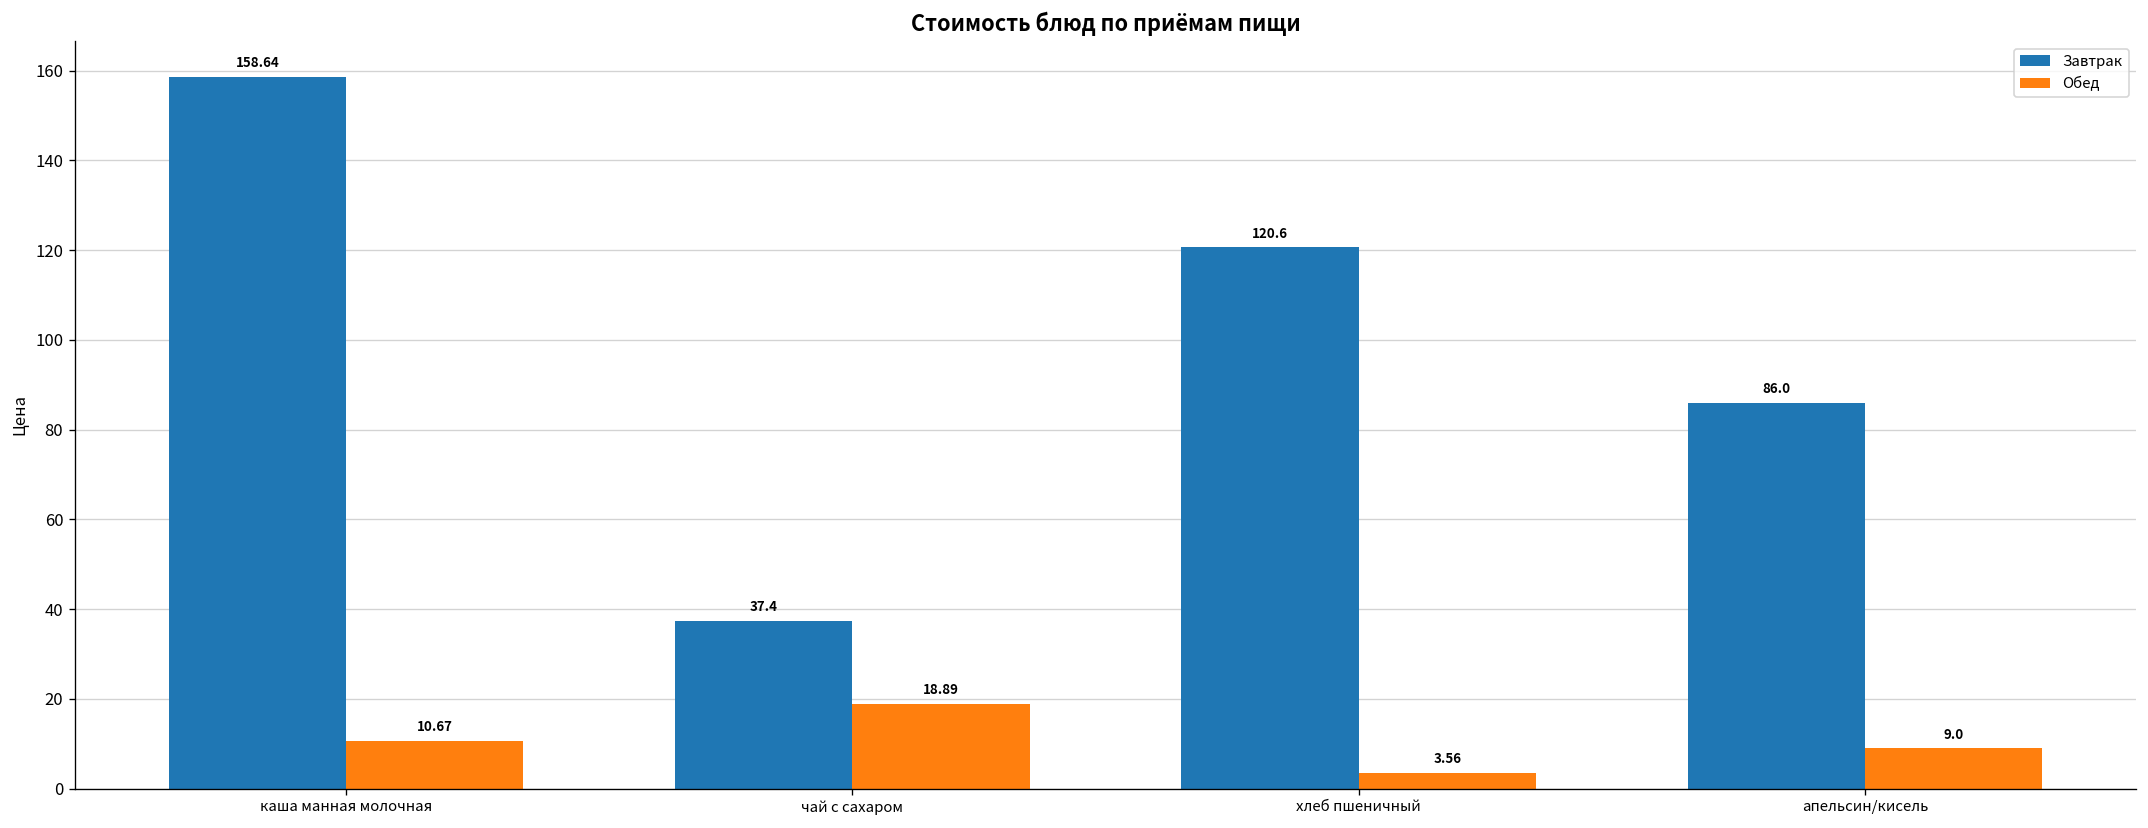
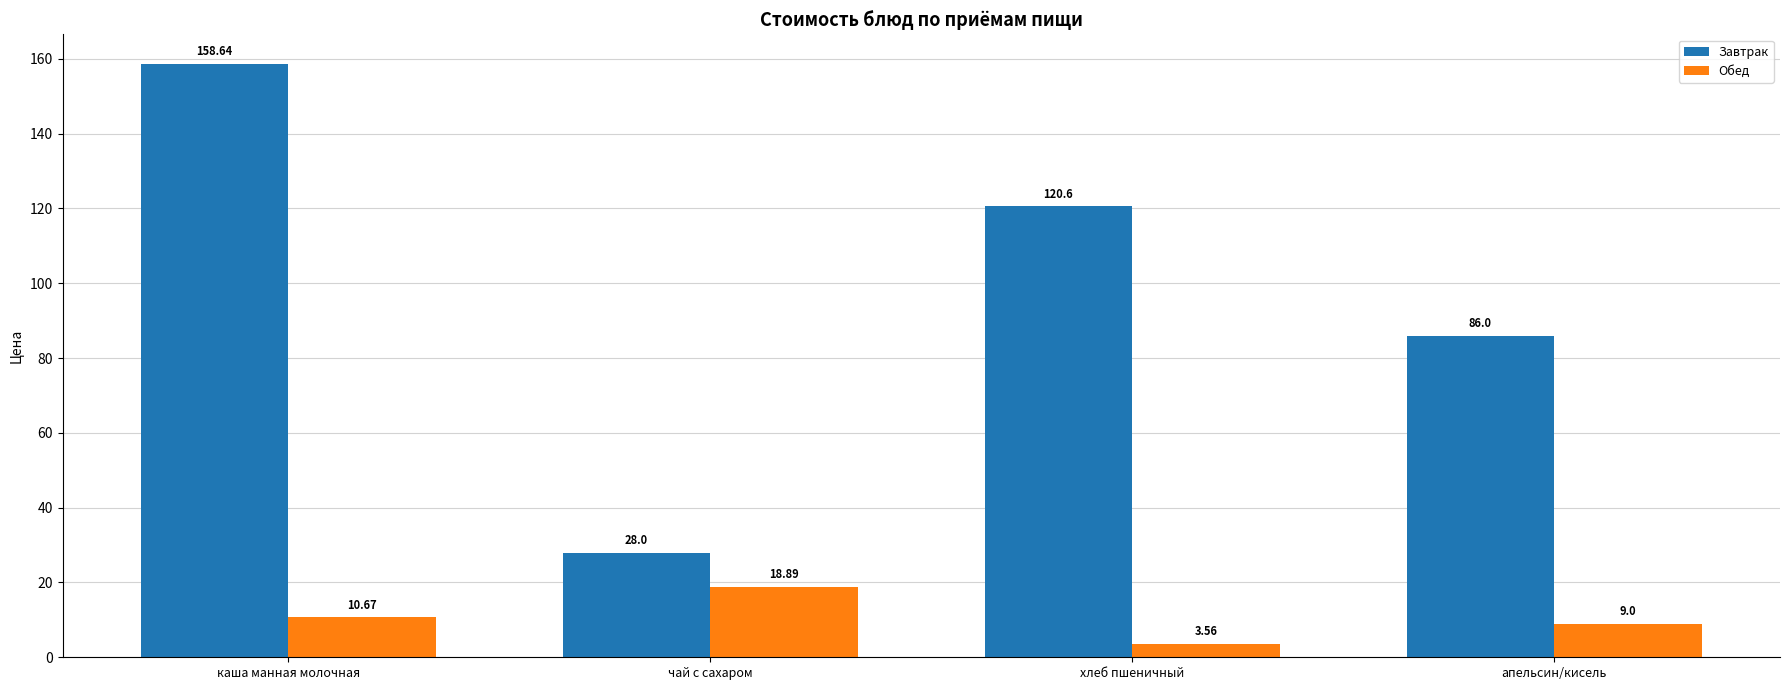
  {
    "Завтрак": {
      "каша манная молочная": 158.64,
-     "чай с сахаром": 37.4,
+     "чай с сахаром": 28.0,
      "хлеб пшеничный": 120.6,
      "апельсин/кисель": 86.0
    },
    "Обед": {
      "каша манная молочная": 10.67,
      "чай с сахаром": 18.89,
      "хлеб пшеничный": 3.56,
      "апельсин/кисель": 9.0
    }
  }
